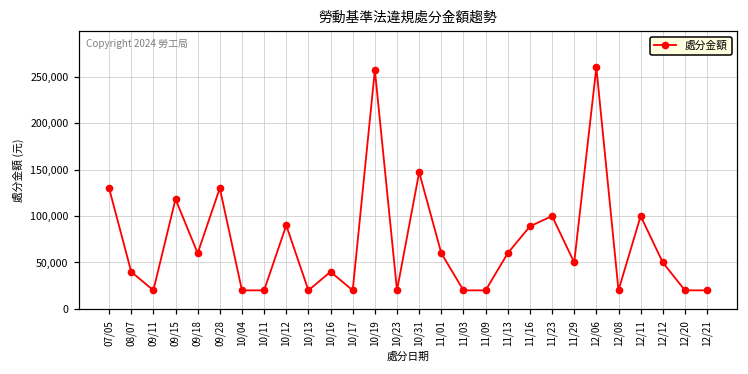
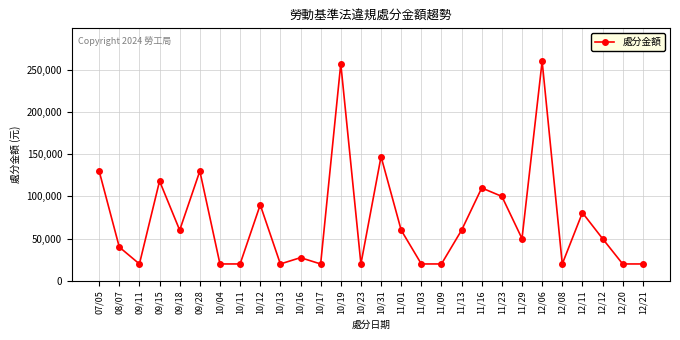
  {
    "07/05": "130,000",
    "08/07": "40,000",
    "09/11": "20,000",
    "09/15": "120,000",
    "09/18": "60,000",
    "09/28": "130,000",
    "10/04": "20,000",
    "10/11": "20,000",
    "10/12": "90,000",
    "10/13": "20,000",
-   "10/16": "40,000",
+   "10/16": "30,000",
    "10/17": "20,000",
    "10/19": "260,000",
    "10/23": "20,000",
    "10/31": "150,000",
    "11/01": "60,000",
    "11/03": "20,000",
    "11/09": "20,000",
    "11/13": "60,000",
-   "11/16": "90,000",
+   "11/16": "110,000",
    "11/23": "100,000",
    "11/29": "50,000",
    "12/06": "260,000",
    "12/08": "20,000",
-   "12/11": "100,000",
+   "12/11": "80,000",
    "12/12": "50,000",
    "12/20": "20,000",
    "12/21": "20,000"
  }
